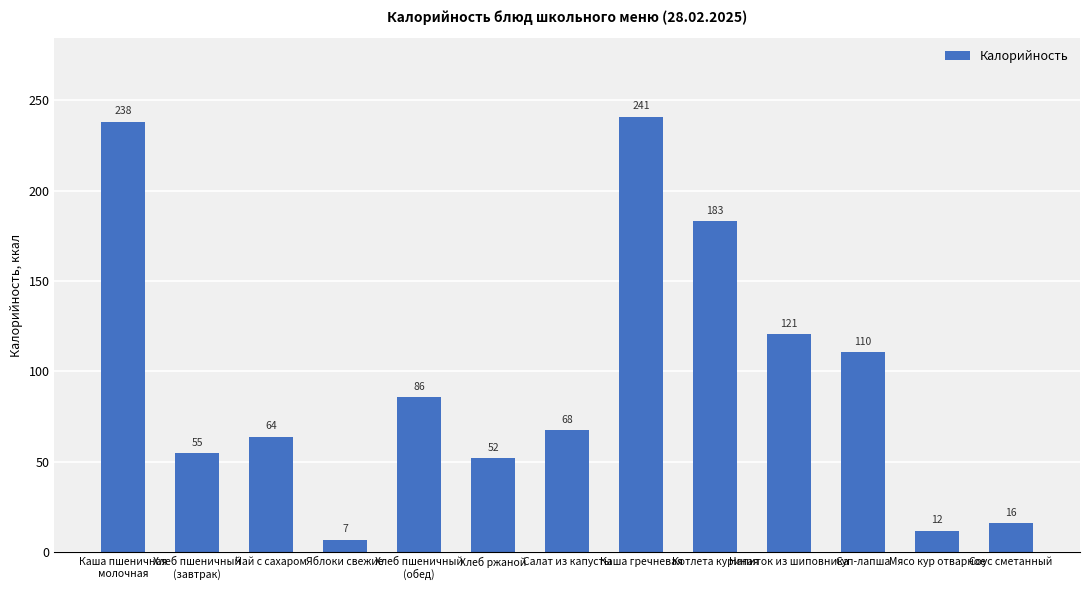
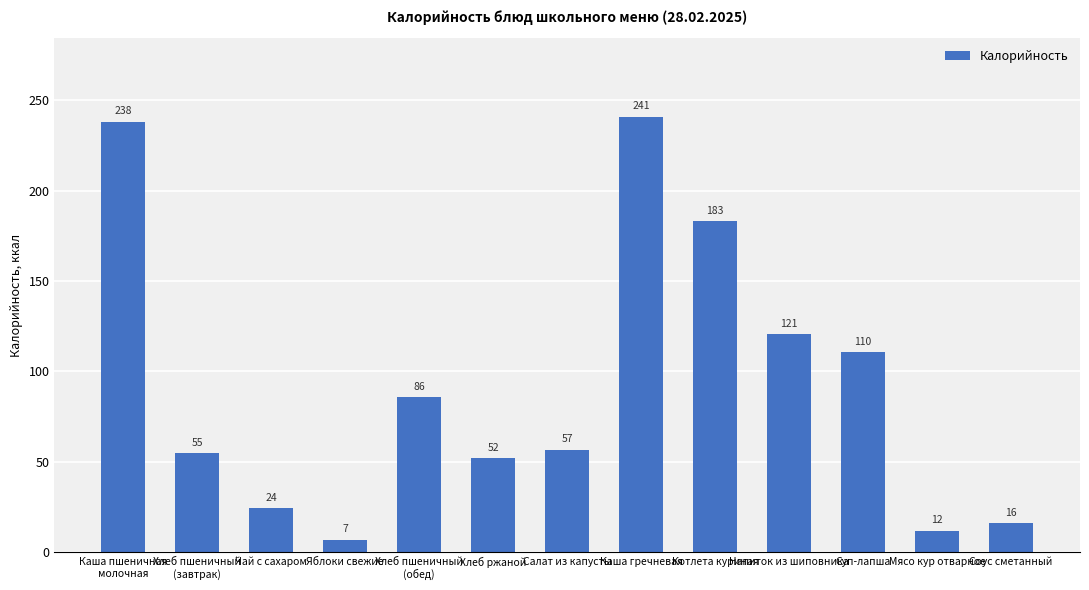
  {
-   "Чай с сахаром": 64,
+   "Чай с сахаром": 24,
    "Яблоки свежие": 7,
    "Хлеб пшеничный (обед)": 86,
    "Хлеб ржаной": 52,
-   "Салат из капусты": 68,
+   "Салат из капусты": 57,
    "Каша гречневая": 241
  }
